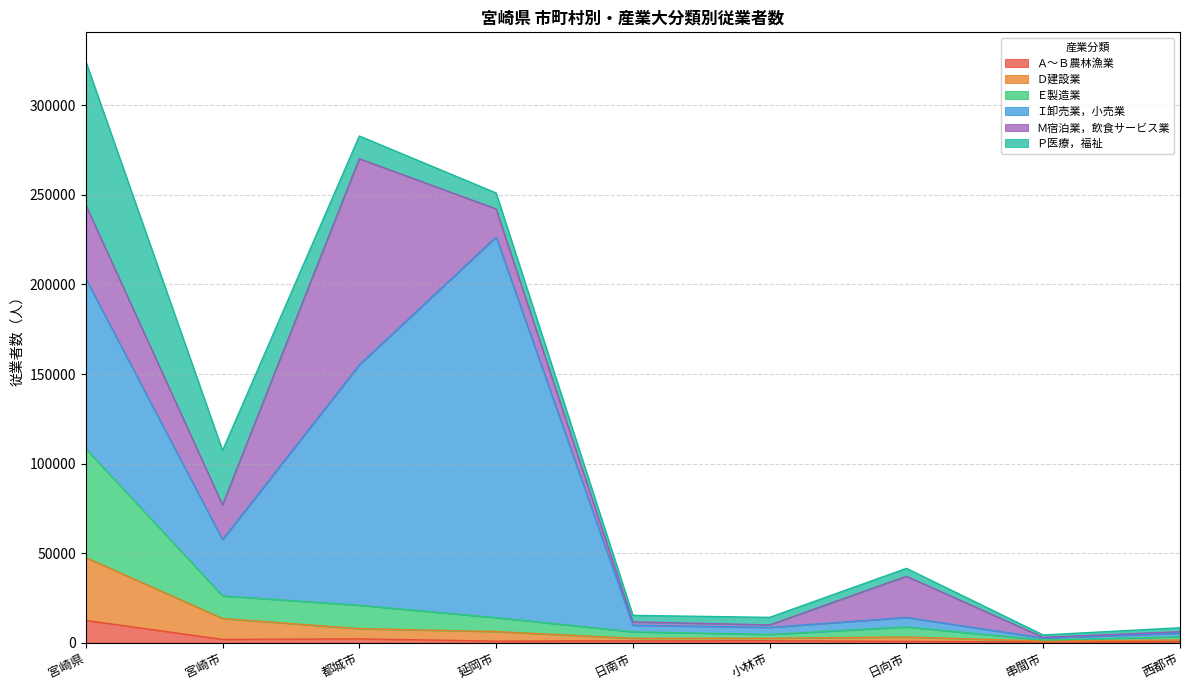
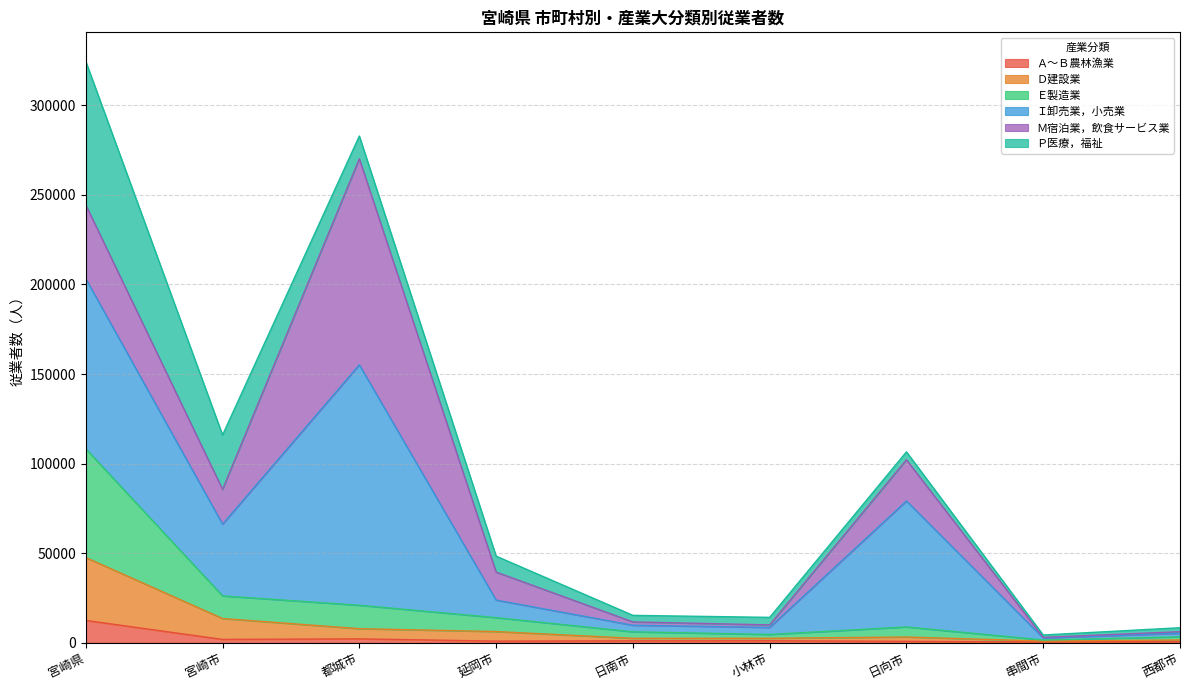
  {
    "Ｉ卸売業，小売業": {
      "宮崎県": 95000,
-     "宮崎市": 31000,
+     "宮崎市": 40000,
      "都城市": 134000,
-     "延岡市": 213000,
+     "延岡市": 10000,
      "日南市": 4000,
-     "日向市": 5000
+     "日向市": 70000
    },
    "Ｍ宿泊業，飲食サービス業": {
      "宮崎県": 41000,
      "宮崎市": 19000,
      "都城市": 115000,
      "延岡市": 16000,
      "日南市": 2000,
      "日向市": 23000
    }
  }
